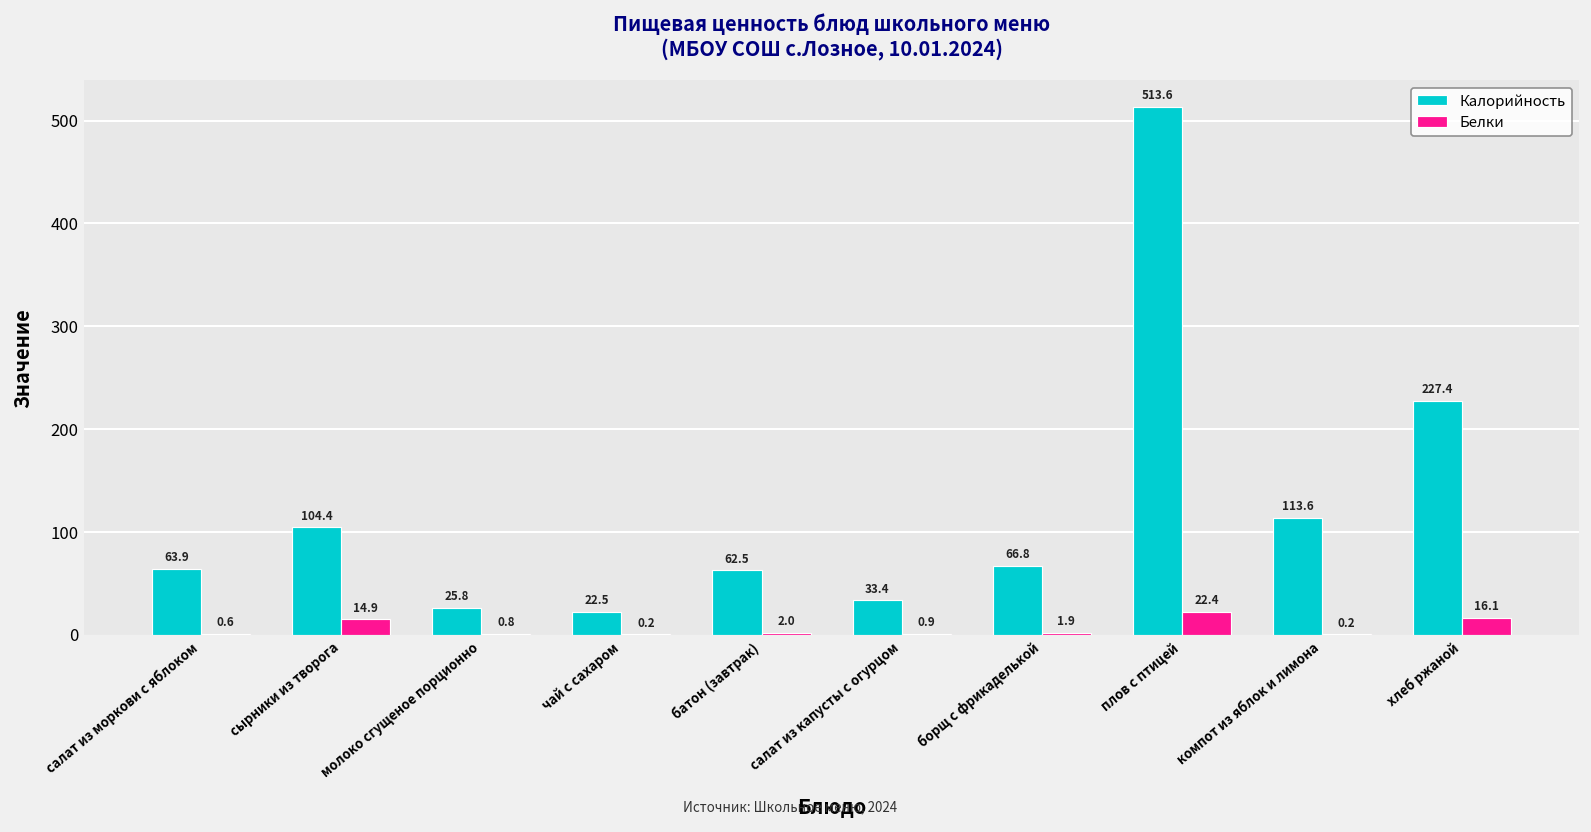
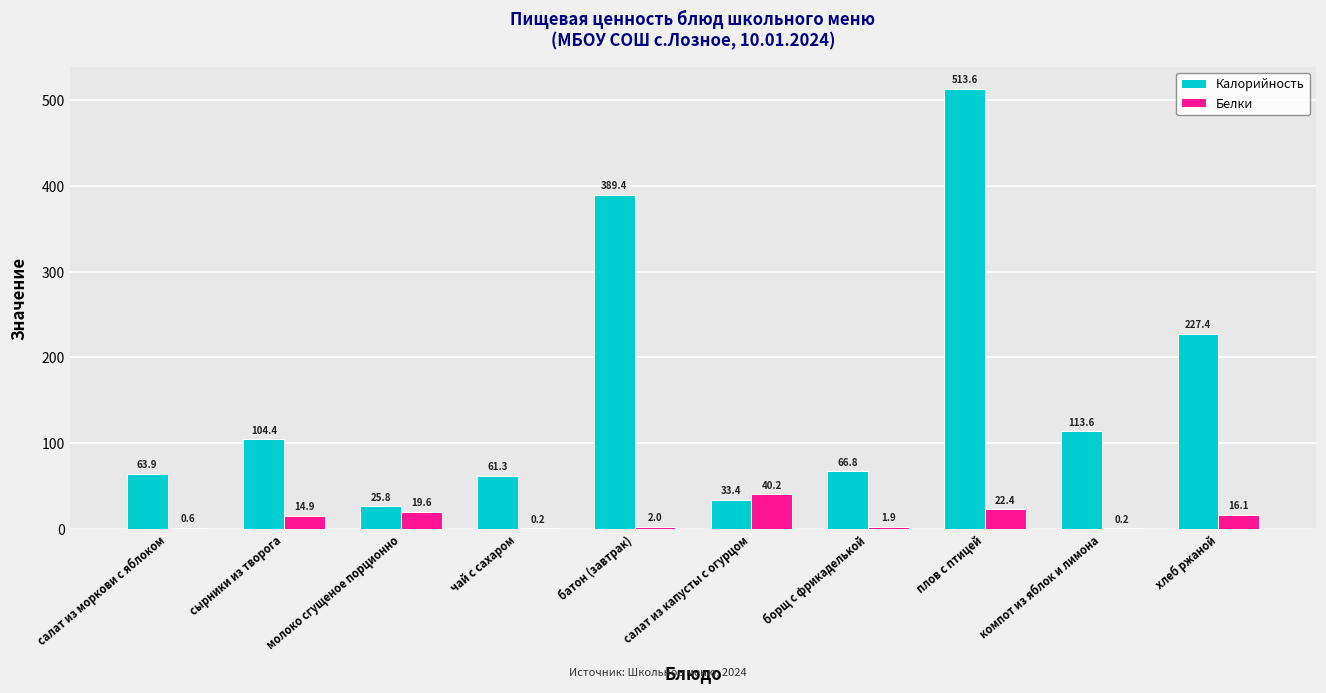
  {
    "Калорийность": {
      "салат из моркови с яблоком": 63.9,
      "сырники из творога": 104.4,
      "молоко сгущеное порционно": 25.8,
-     "чай с сахаром": 22.5,
-     "батон (завтрак)": 62.5,
+     "чай с сахаром": 61.3,
+     "батон (завтрак)": 389.4,
      "салат из капусты с огурцом": 33.4,
      "борщ с фрикаделькой": 66.8,
      "плов с птицей": 513.6,
      "компот из яблок и лимона": 113.6,
      "хлеб ржаной": 227.4
    },
    "Белки": {
      "салат из моркови с яблоком": 0.6,
      "сырники из творога": 14.9,
-     "молоко сгущеное порционно": 0.8,
+     "молоко сгущеное порционно": 19.6,
      "чай с сахаром": 0.2,
      "батон (завтрак)": 2.0,
-     "салат из капусты с огурцом": 0.9,
+     "салат из капусты с огурцом": 40.2,
      "борщ с фрикаделькой": 1.9,
      "плов с птицей": 22.4,
      "компот из яблок и лимона": 0.2,
      "хлеб ржаной": 16.1
    }
  }
